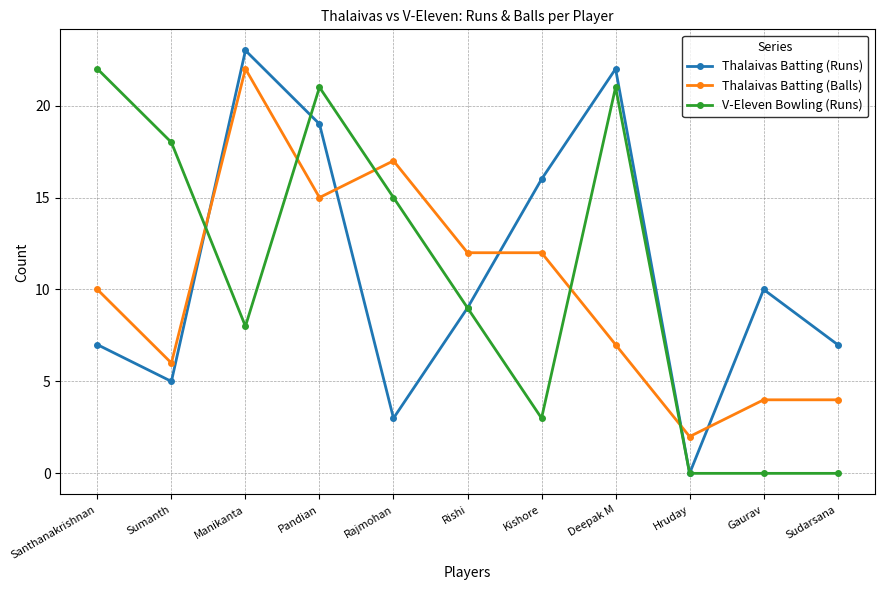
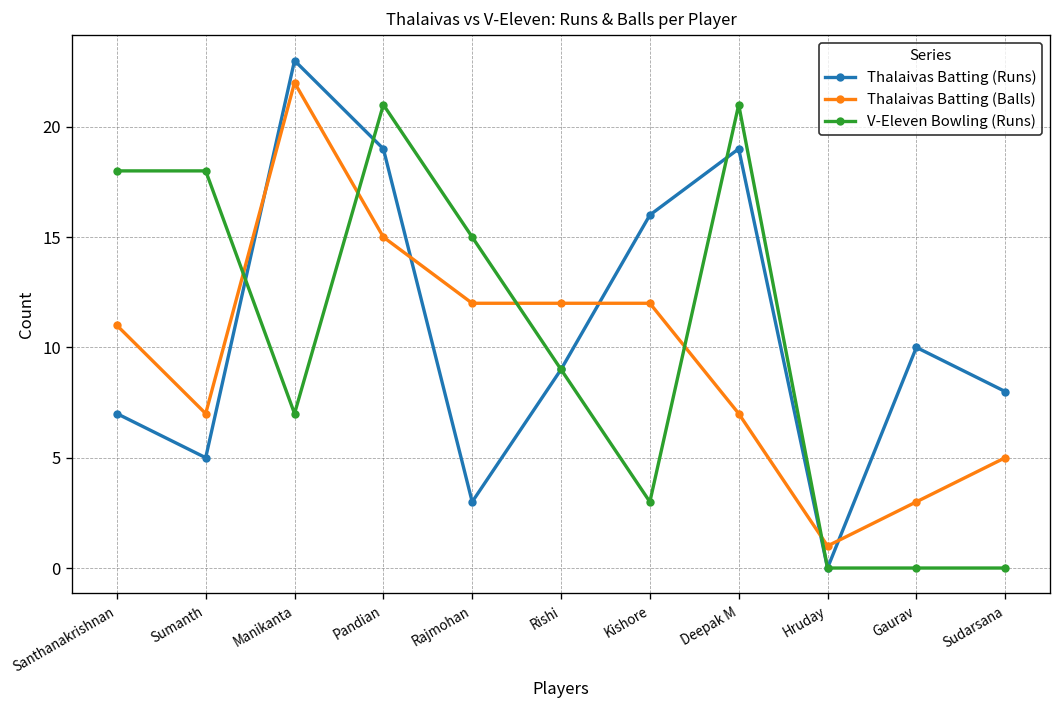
  {
    "Thalaivas Batting (Runs)": {
      "Santhanakrishnan": 7,
      "Sumanth": 5,
      "Manikanta": 23,
      "Pandian": 19,
      "Rajmohan": 3,
      "Kishore": 16,
-     "Deepak M": 22,
+     "Deepak M": 19,
      "Gaurav": 10,
-     "Sudarsana": 7
+     "Sudarsana": 8
    },
    "Thalaivas Batting (Balls)": {
-     "Santhanakrishnan": 10,
-     "Sumanth": 6,
+     "Santhanakrishnan": 11,
+     "Sumanth": 7,
      "Manikanta": 22,
      "Pandian": 15,
-     "Rajmohan": 17,
+     "Rajmohan": 12,
      "Rishi": 12,
      "Kishore": 12,
      "Deepak M": 7,
-     "Hruday": 2,
-     "Gaurav": 4,
-     "Sudarsana": 4
+     "Hruday": 1,
+     "Gaurav": 3,
+     "Sudarsana": 5
    },
    "V-Eleven Bowling (Runs)": {
-     "Santhanakrishnan": 22,
+     "Santhanakrishnan": 18,
      "Sumanth": 18,
-     "Manikanta": 8,
+     "Manikanta": 7,
      "Pandian": 21,
      "Rajmohan": 15,
      "Kishore": 3,
      "Deepak M": 21,
      "Gaurav": 0,
      "Sudarsana": 0
    }
  }
